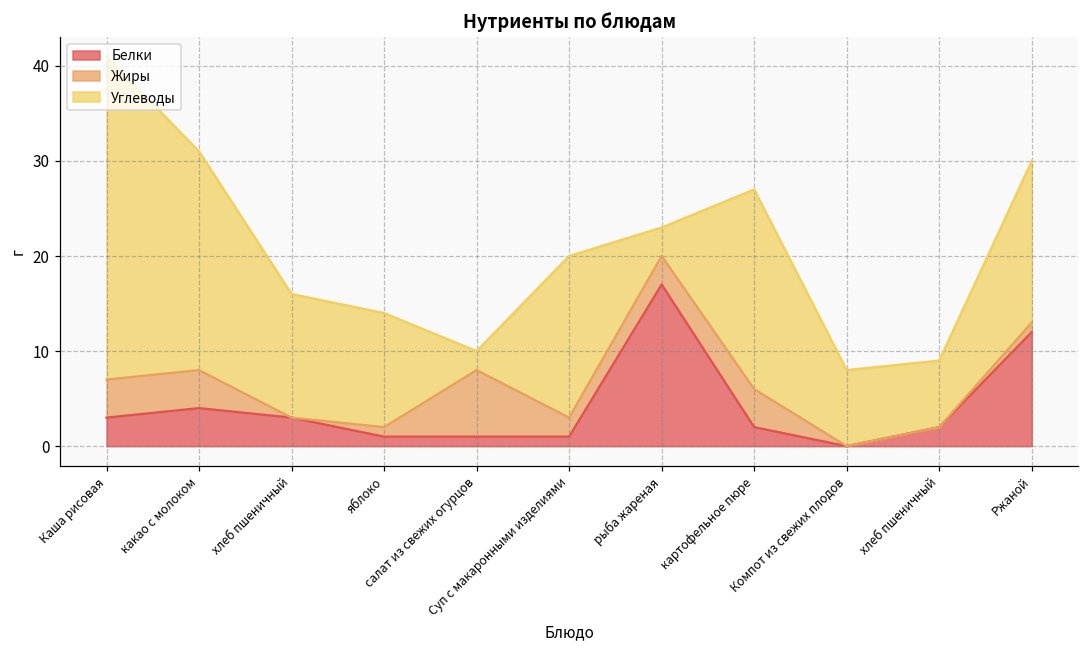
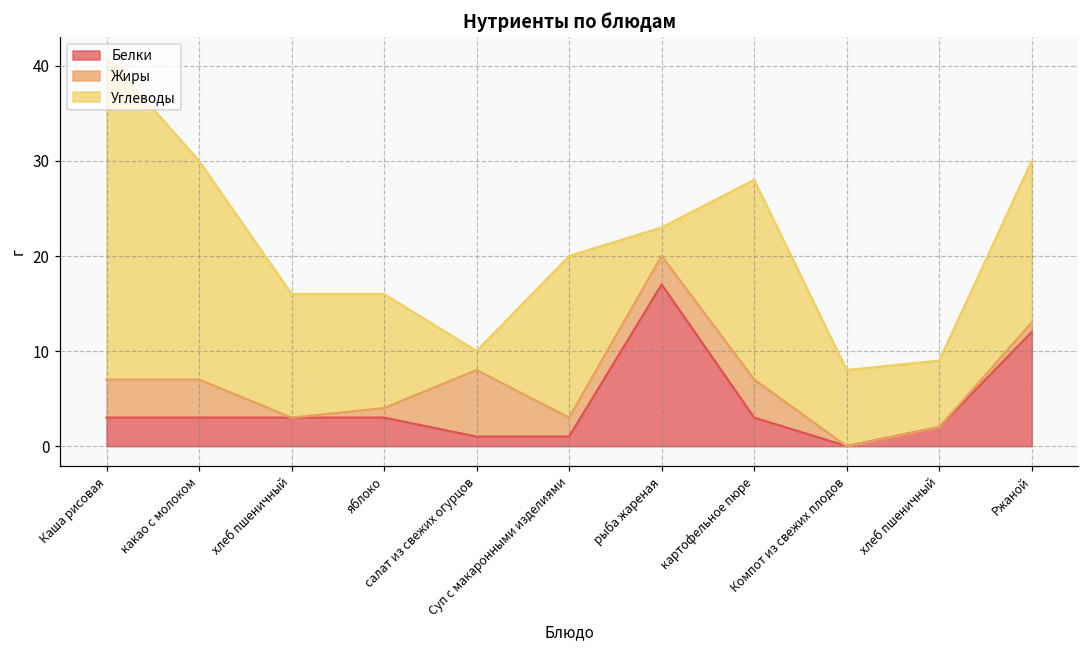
  {
    "Белки": {
      "Каша рисовая": 3,
-     "какао с молоком": 4,
-     "яблоко": 1,
+     "какао с молоком": 3,
+     "яблоко": 3,
      "салат из свежих огурцов": 1,
      "Суп с макаронными изделиями": 1,
      "рыба жареная": 17,
-     "картофельное пюре": 2,
+     "картофельное пюре": 3,
      "Ржаной": 12
    }
  }
